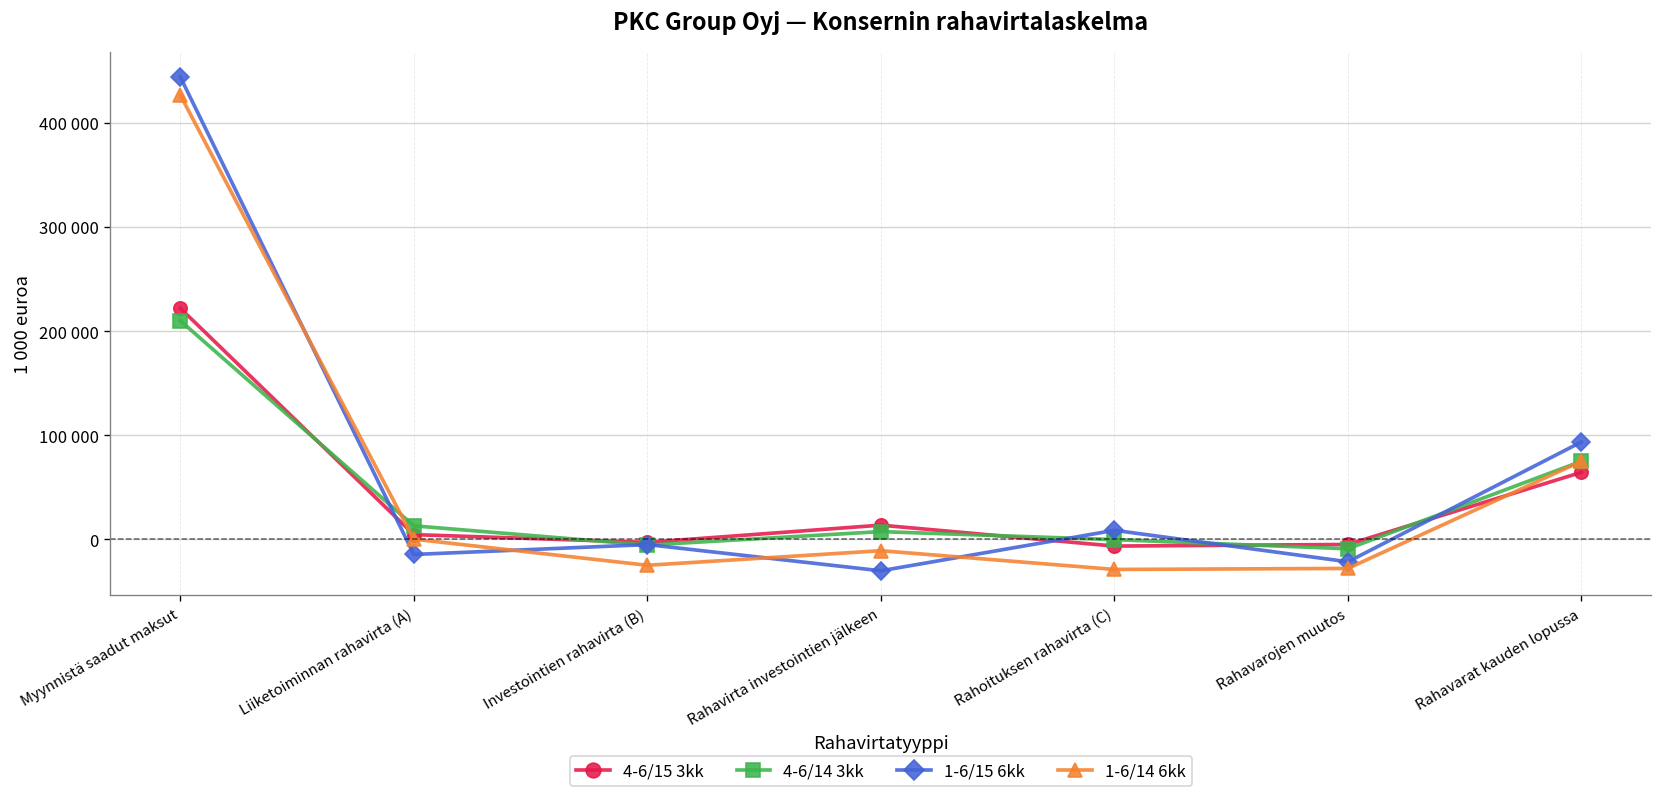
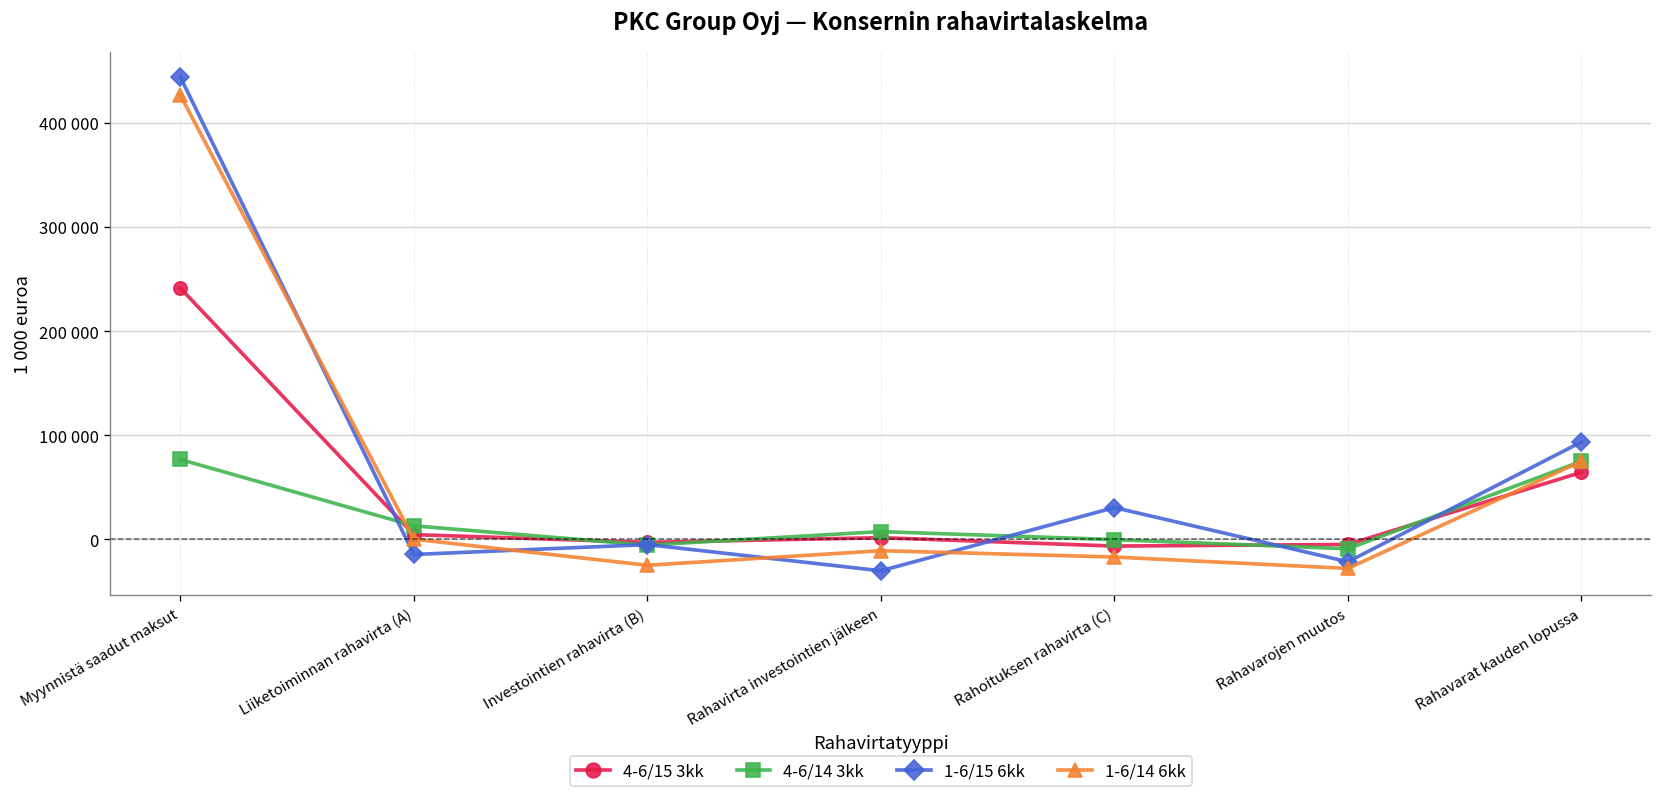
  {
    "4-6/15 3kk": {
-     "Myynnistä saadut maksut": 220000,
+     "Myynnistä saadut maksut": 240000,
      "Liiketoiminnan rahavirta (A)": 0,
-     "Rahavirta investointien jälkeen": 10000,
+     "Rahavirta investointien jälkeen": 0,
      "Rahoituksen rahavirta (C)": -10000,
      "Rahavarojen muutos": 0,
      "Rahavarat kauden lopussa": 60000
    },
    "4-6/14 3kk": {
-     "Myynnistä saadut maksut": 210000,
+     "Myynnistä saadut maksut": 80000,
      "Liiketoiminnan rahavirta (A)": 10000,
      "Rahavirta investointien jälkeen": 10000,
      "Rahoituksen rahavirta (C)": 0,
      "Rahavarojen muutos": -10000
    },
    "1-6/15 6kk": {
      "Myynnistä saadut maksut": 440000,
      "Liiketoiminnan rahavirta (A)": -10000,
      "Rahavirta investointien jälkeen": -30000,
-     "Rahoituksen rahavirta (C)": 10000,
+     "Rahoituksen rahavirta (C)": 30000,
      "Rahavarojen muutos": -20000,
      "Rahavarat kauden lopussa": 90000
    },
    "1-6/14 6kk": {
      "Myynnistä saadut maksut": 430000,
      "Liiketoiminnan rahavirta (A)": 0,
      "Investointien rahavirta (B)": -20000,
      "Rahavirta investointien jälkeen": -10000,
-     "Rahoituksen rahavirta (C)": -30000,
+     "Rahoituksen rahavirta (C)": -20000,
      "Rahavarojen muutos": -30000
    }
  }
